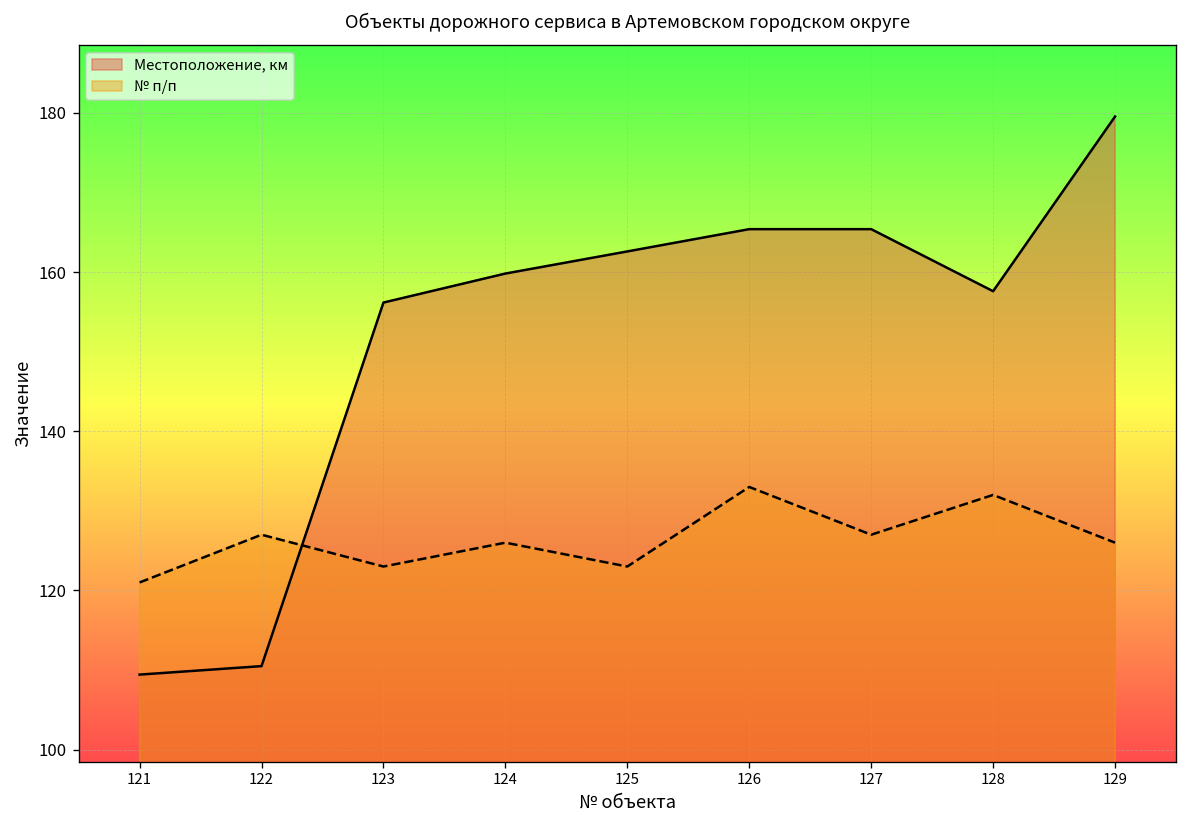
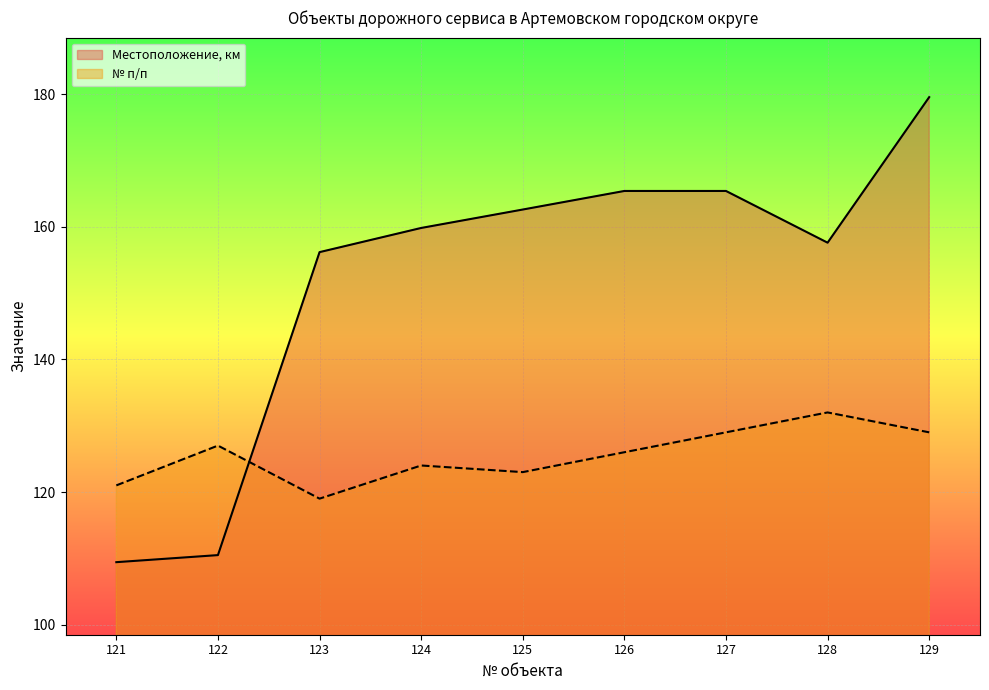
  {
    "Местоположение, км": {
      "121": 109,
      "122": 110,
      "123": 156,
      "124": 160,
      "125": 163,
      "126": 165,
      "127": 165,
      "128": 158,
      "129": 180
    },
    "№ п/п": {
      "121": 121,
      "122": 127,
-     "123": 123,
-     "124": 126,
+     "123": 119,
+     "124": 124,
      "125": 123,
-     "126": 133,
-     "127": 127,
+     "126": 126,
+     "127": 129,
      "128": 132,
-     "129": 126
+     "129": 129
    }
  }
